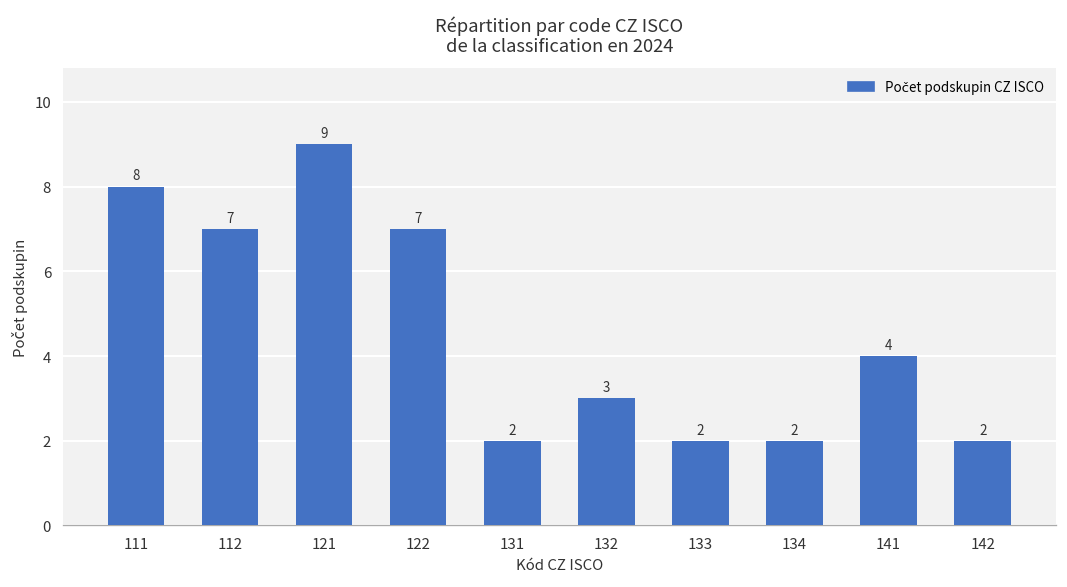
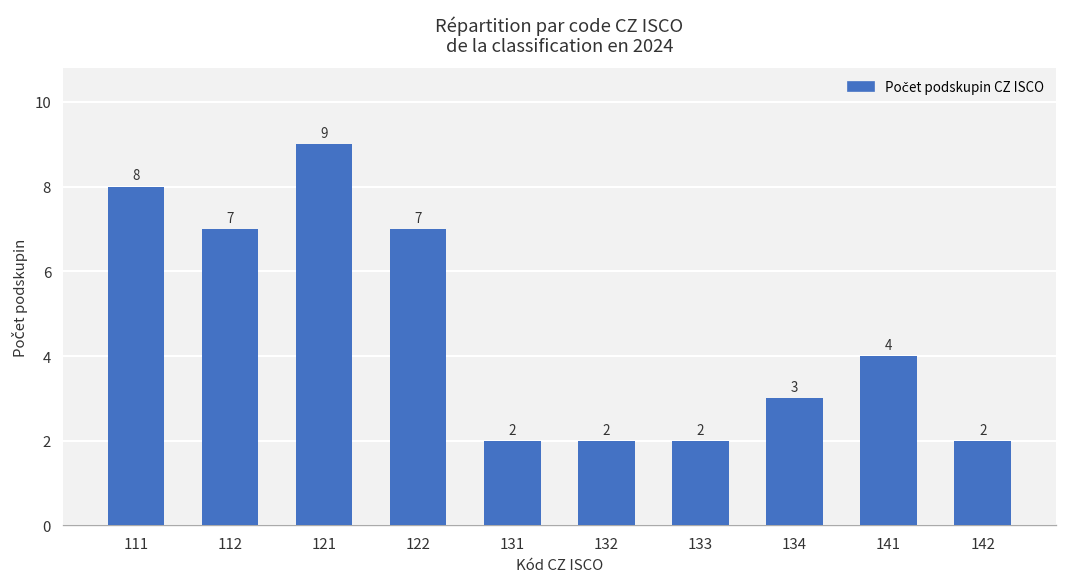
  {
    "111": 8,
    "112": 7,
    "121": 9,
    "122": 7,
    "131": 2,
-   "132": 3,
+   "132": 2,
    "133": 2,
-   "134": 2,
+   "134": 3,
    "141": 4,
    "142": 2
  }
